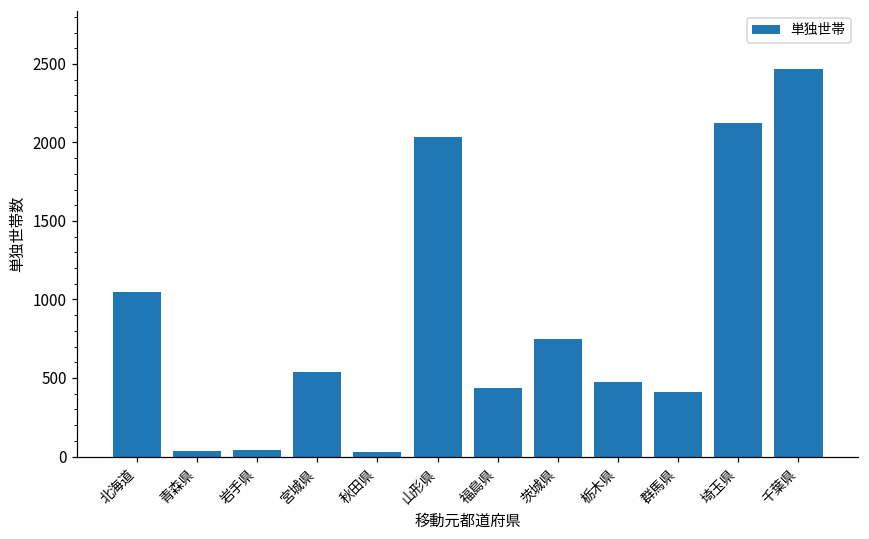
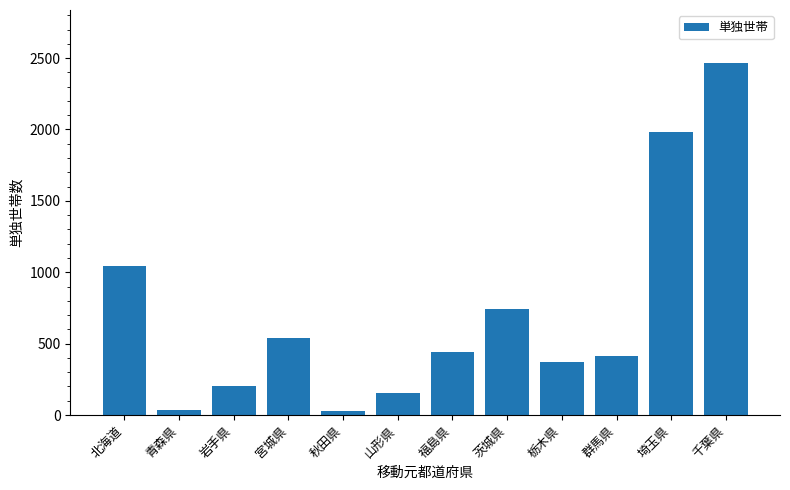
  {
    "北海道": 1050,
    "青森県": 40,
-   "岩手県": 40,
+   "岩手県": 200,
    "宮城県": 540,
    "秋田県": 30,
-   "山形県": 2040,
+   "山形県": 160,
    "福島県": 440,
    "茨城県": 750,
-   "栃木県": 480,
+   "栃木県": 370,
    "群馬県": 410,
-   "埼玉県": 2120,
+   "埼玉県": 1980,
    "千葉県": 2470
  }
